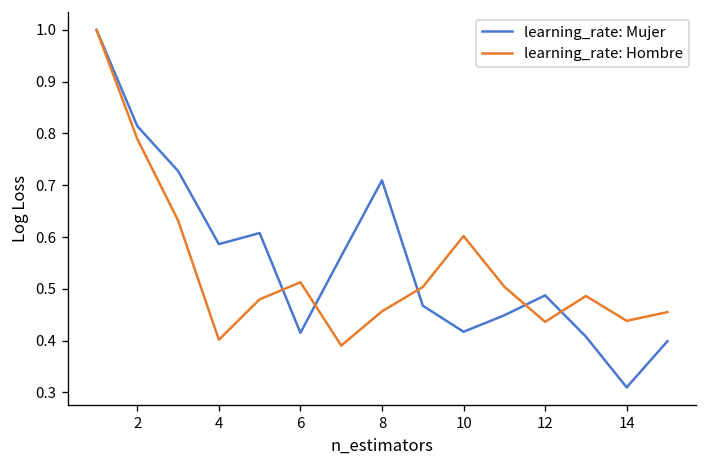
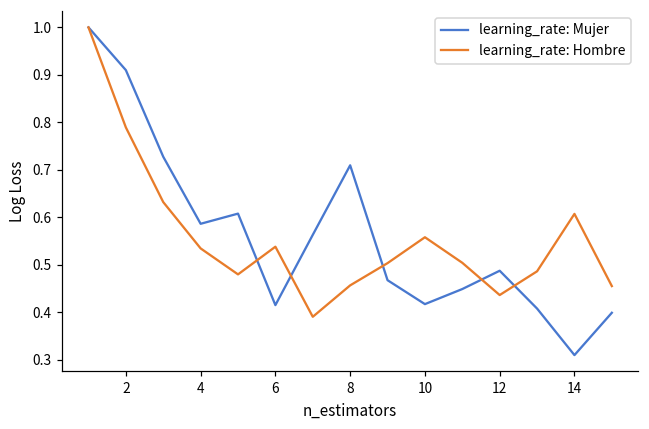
  {
    "learning_rate: Mujer": {
-     "2": 0.81,
+     "2": 0.91,
      "4": 0.59,
      "6": 0.42,
      "8": 0.71,
      "10": 0.42,
      "12": 0.49,
      "14": 0.31
    },
    "learning_rate: Hombre": {
      "2": 0.79,
-     "4": 0.40,
-     "6": 0.51,
+     "4": 0.53,
+     "6": 0.54,
      "8": 0.46,
-     "10": 0.60,
+     "10": 0.56,
      "12": 0.44,
-     "14": 0.44
+     "14": 0.61
    }
  }
